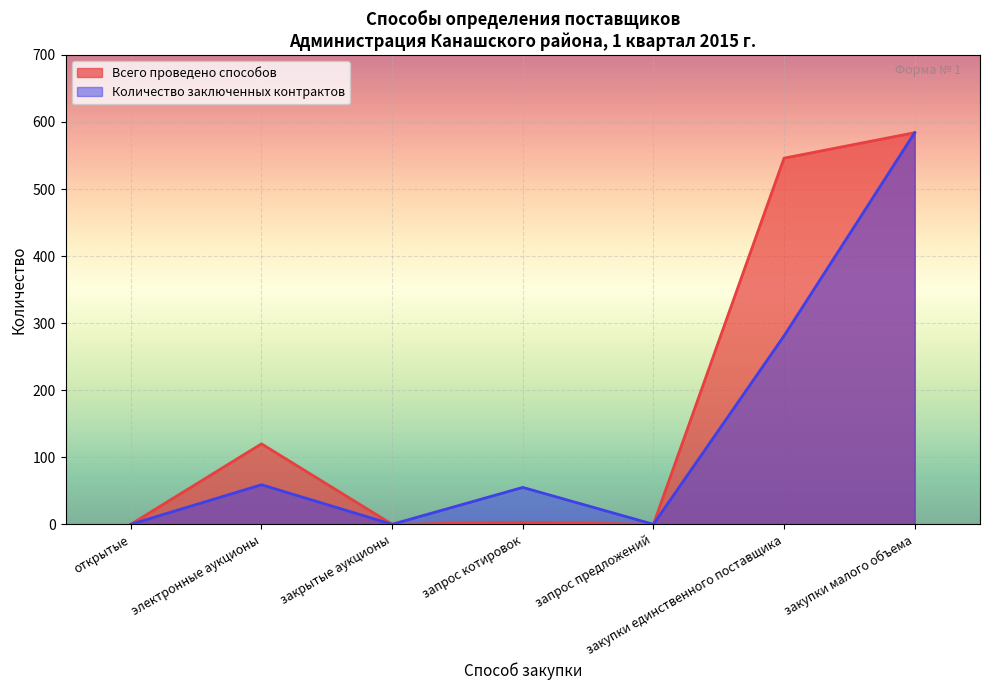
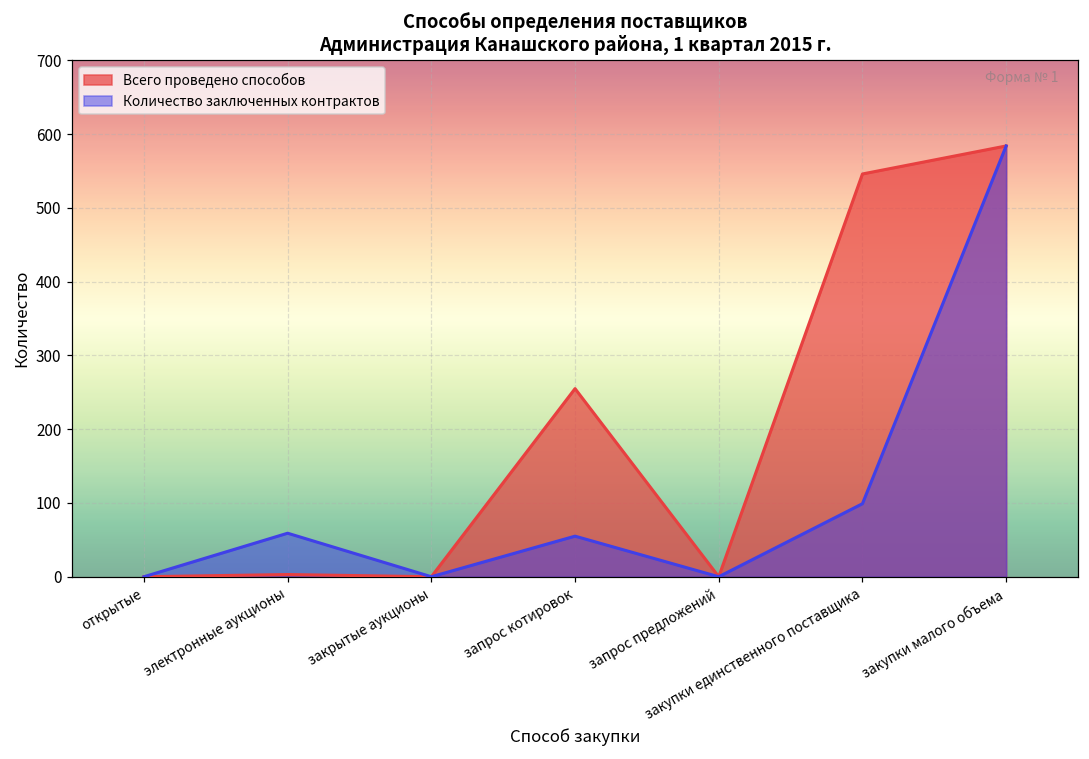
  {
    "Всего проведено способов": {
-     "электронные аукционы": 120,
-     "запрос котировок": 0,
+     "электронные аукционы": 0,
+     "запрос котировок": 260,
      "закупки единственного поставщика": 550
    },
    "Количество заключенных контрактов": {
      "электронные аукционы": 60,
      "запрос котировок": 60,
-     "закупки единственного поставщика": 280
+     "закупки единственного поставщика": 100
    }
  }
